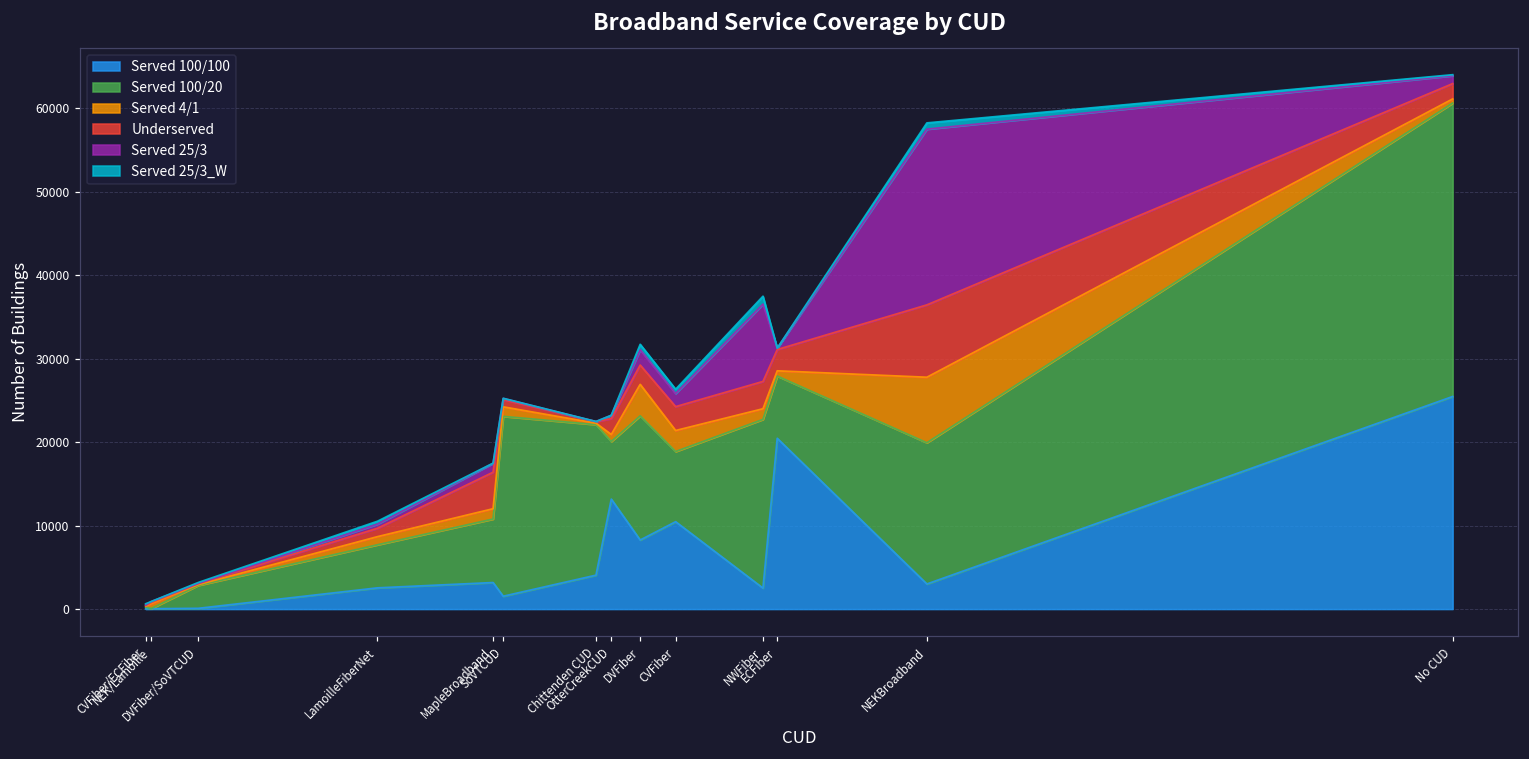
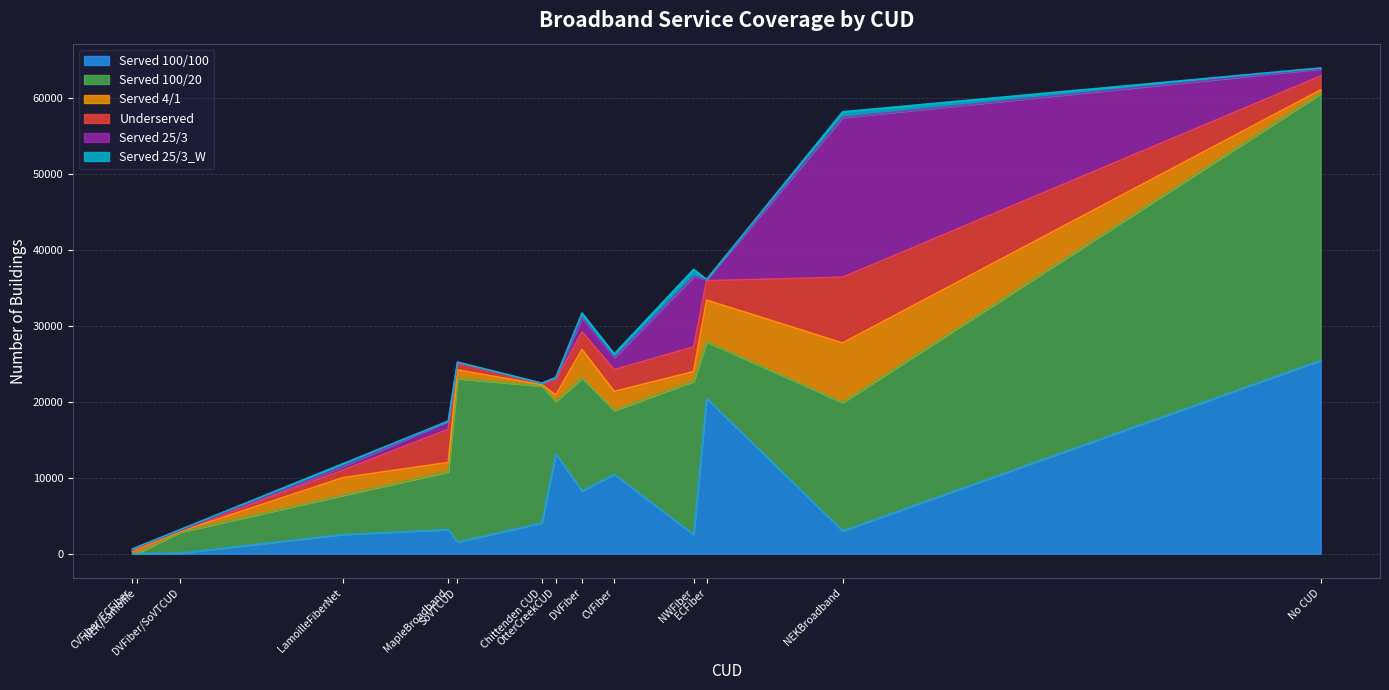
  {
    "Served 100/20": {
      "LamoilleFiberNet": 5000,
      "MapleBroadband": 8000,
      "SoVTCUD": 22000,
      "OtterCreekCUD": 7000,
      "DVFiber": 15000,
      "CVFiber": 8000,
      "NWFiber": 20000,
      "ECFiber": 7000,
      "NEKBroadband": 17000,
      "No CUD": 35000
    },
    "Served 4/1": {
-     "LamoilleFiberNet": 1000,
+     "LamoilleFiberNet": 2000,
      "MapleBroadband": 1000,
      "SoVTCUD": 1000,
      "OtterCreekCUD": 1000,
      "DVFiber": 4000,
      "CVFiber": 3000,
      "NWFiber": 1000,
-     "ECFiber": 1000,
+     "ECFiber": 6000,
      "NEKBroadband": 8000,
      "No CUD": 1000
    },
    "Underserved": {
      "LamoilleFiberNet": 1000,
      "MapleBroadband": 4000,
      "OtterCreekCUD": 2000,
      "DVFiber": 2000,
      "CVFiber": 3000,
      "NWFiber": 3000,
      "NEKBroadband": 9000,
      "No CUD": 2000
    },
    "Served 25/3": {
      "LamoilleFiberNet": 0,
      "DVFiber": 2000,
      "CVFiber": 2000,
      "NWFiber": 9000,
      "NEKBroadband": 21000
    }
  }
